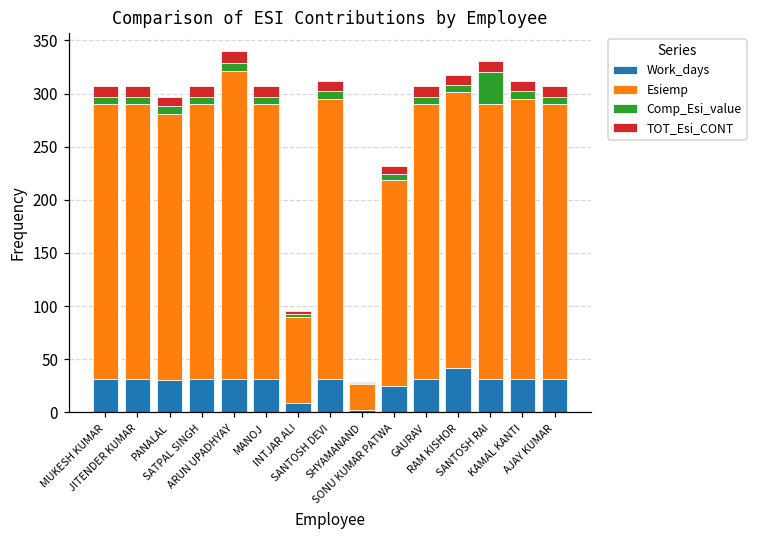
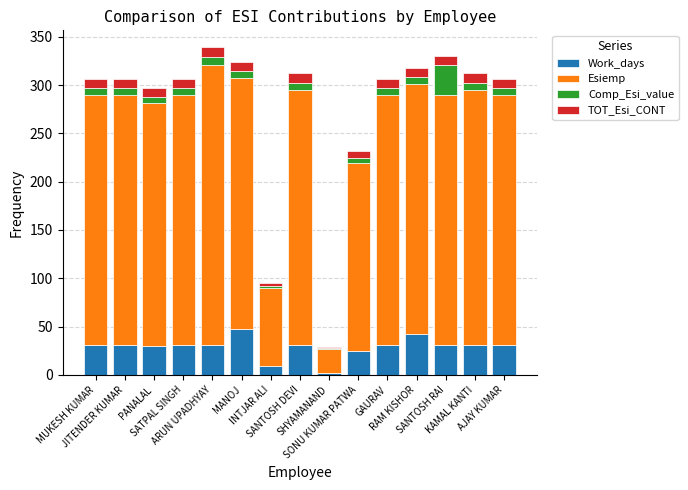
  {
    "Work_days": {
      "MUKESH KUMAR": 30,
      "JITENDER KUMAR": 30,
      "PANALAL": 30,
      "SATPAL SINGH": 30,
      "ARUN UPADHYAY": 30,
-     "MANOJ": 30,
+     "MANOJ": 50,
      "INTJAR ALI": 10,
      "SANTOSH DEVI": 30,
      "SONU KUMAR PATWA": 30,
      "GAURAV": 30,
      "RAM KISHOR": 40,
      "SANTOSH RAI": 30,
      "KAMAL KANTI": 30,
      "AJAY KUMAR": 30
    },
    "Esiemp": {
      "MUKESH KUMAR": 260,
      "JITENDER KUMAR": 260,
      "PANALAL": 250,
      "SATPAL SINGH": 260,
      "ARUN UPADHYAY": 290,
      "MANOJ": 260,
      "INTJAR ALI": 80,
      "SANTOSH DEVI": 260,
      "SHYAMANAND": 30,
      "SONU KUMAR PATWA": 190,
      "GAURAV": 260,
      "RAM KISHOR": 260,
      "SANTOSH RAI": 260,
      "KAMAL KANTI": 260,
      "AJAY KUMAR": 260
    },
    "Comp_Esi_value": {
      "MUKESH KUMAR": 10,
      "JITENDER KUMAR": 10,
      "PANALAL": 10,
      "SATPAL SINGH": 10,
      "ARUN UPADHYAY": 10,
      "MANOJ": 10,
      "SANTOSH DEVI": 10,
      "SONU KUMAR PATWA": 10,
      "GAURAV": 10,
      "RAM KISHOR": 10,
      "SANTOSH RAI": 30,
      "KAMAL KANTI": 10,
      "AJAY KUMAR": 10
    },
    "TOT_Esi_CONT": {
      "MUKESH KUMAR": 10,
      "JITENDER KUMAR": 10,
      "PANALAL": 10,
      "SATPAL SINGH": 10,
      "ARUN UPADHYAY": 10,
      "MANOJ": 10,
      "INTJAR ALI": 0,
      "SANTOSH DEVI": 10,
      "SONU KUMAR PATWA": 10,
      "GAURAV": 10,
      "RAM KISHOR": 10,
      "SANTOSH RAI": 10,
      "KAMAL KANTI": 10,
      "AJAY KUMAR": 10
    }
  }
